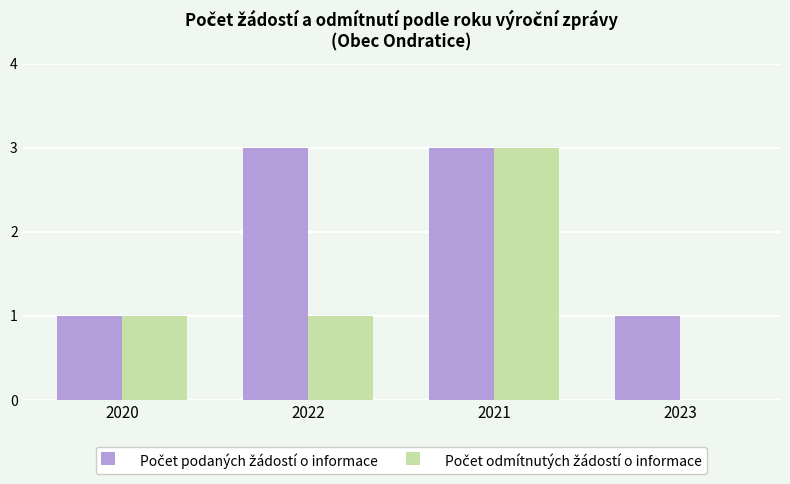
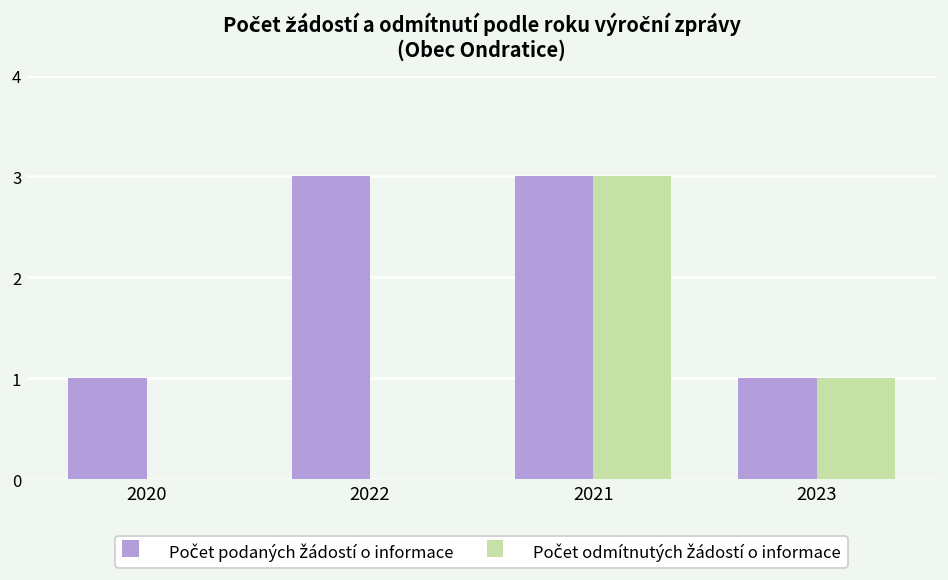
  {
    "Počet podaných žádostí o informace": {
      "2020": 1,
      "2022": 3,
      "2021": 3,
      "2023": 1
    },
    "Počet odmítnutých žádostí o informace": {
-     "2020": 1,
-     "2022": 1,
+     "2020": 0,
+     "2022": 0,
      "2021": 3,
-     "2023": 0
+     "2023": 1
    }
  }
